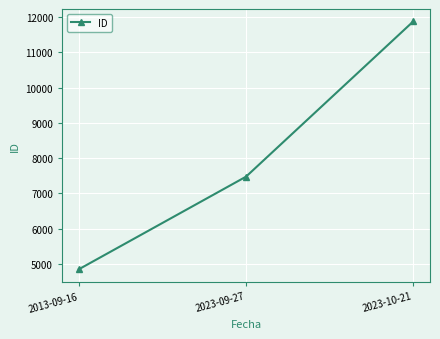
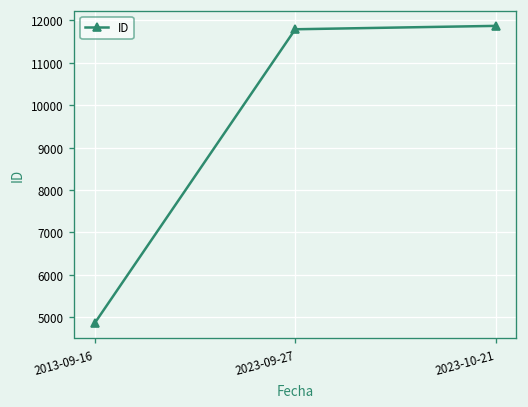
  {
    "2013-09-16": 4900,
-   "2023-09-27": 7500,
+   "2023-09-27": 11800,
    "2023-10-21": 11900
  }
